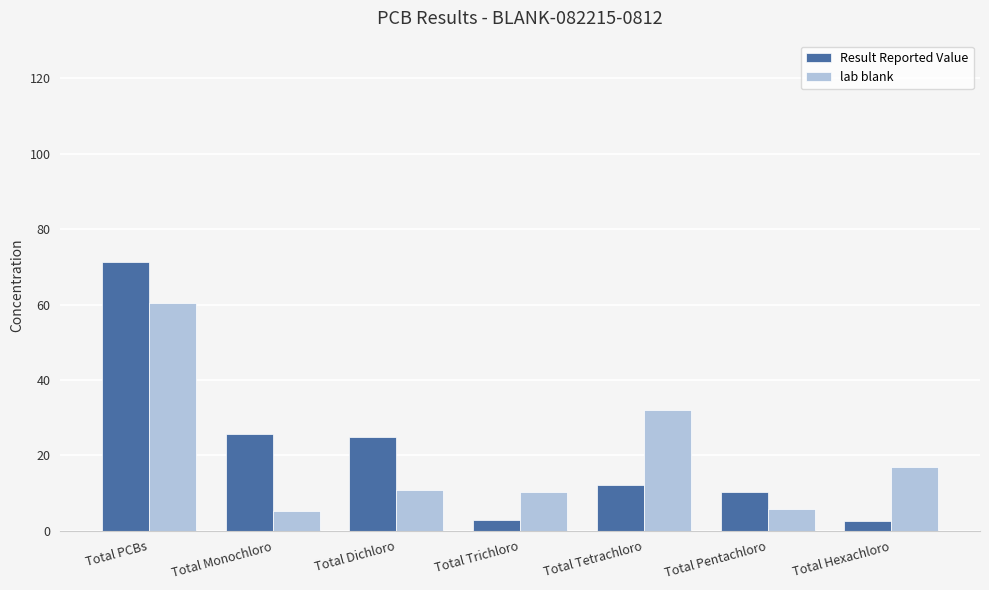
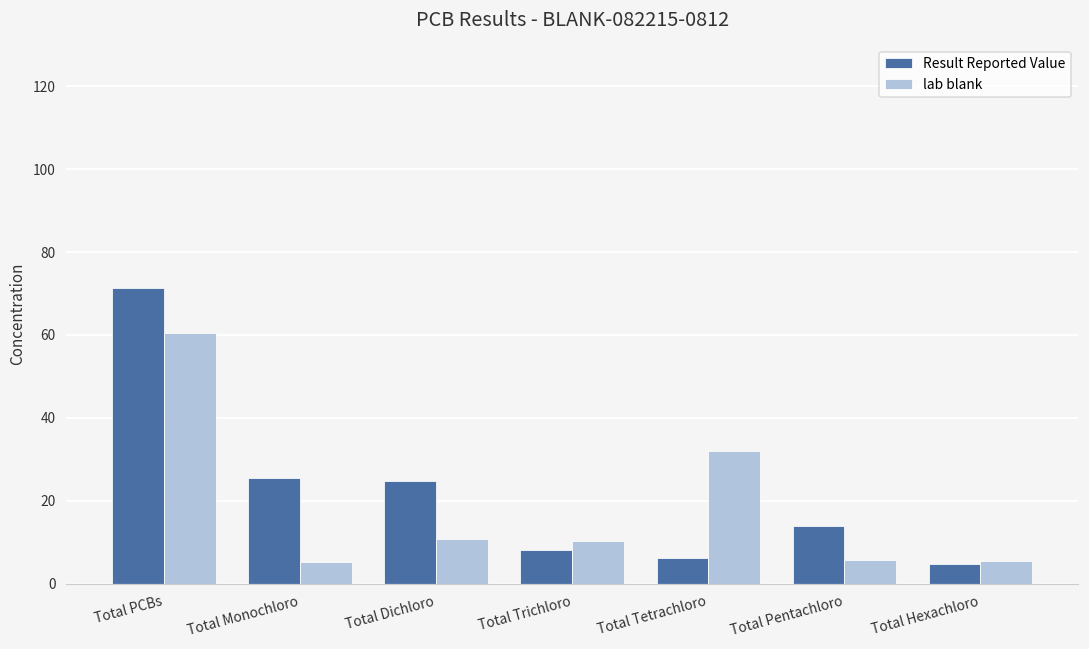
  {
    "Result Reported Value": {
      "Total PCBs": 71,
      "Total Monochloro": 26,
      "Total Dichloro": 25,
-     "Total Trichloro": 3,
-     "Total Tetrachloro": 12,
-     "Total Pentachloro": 10,
-     "Total Hexachloro": 3
+     "Total Trichloro": 8,
+     "Total Tetrachloro": 6,
+     "Total Pentachloro": 14,
+     "Total Hexachloro": 5
    },
    "lab blank": {
      "Total PCBs": 60,
      "Total Monochloro": 5,
      "Total Dichloro": 11,
      "Total Trichloro": 10,
      "Total Tetrachloro": 32,
      "Total Pentachloro": 6,
-     "Total Hexachloro": 17
+     "Total Hexachloro": 6
    }
  }
